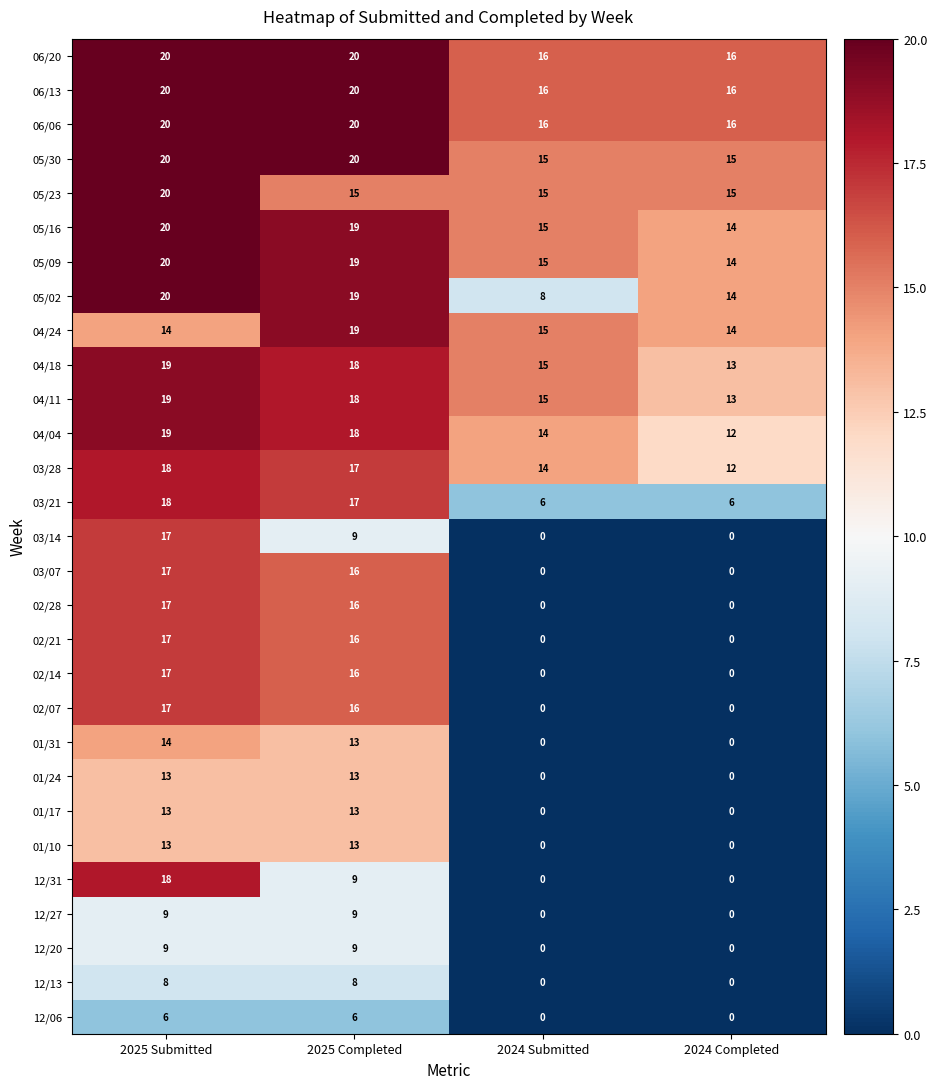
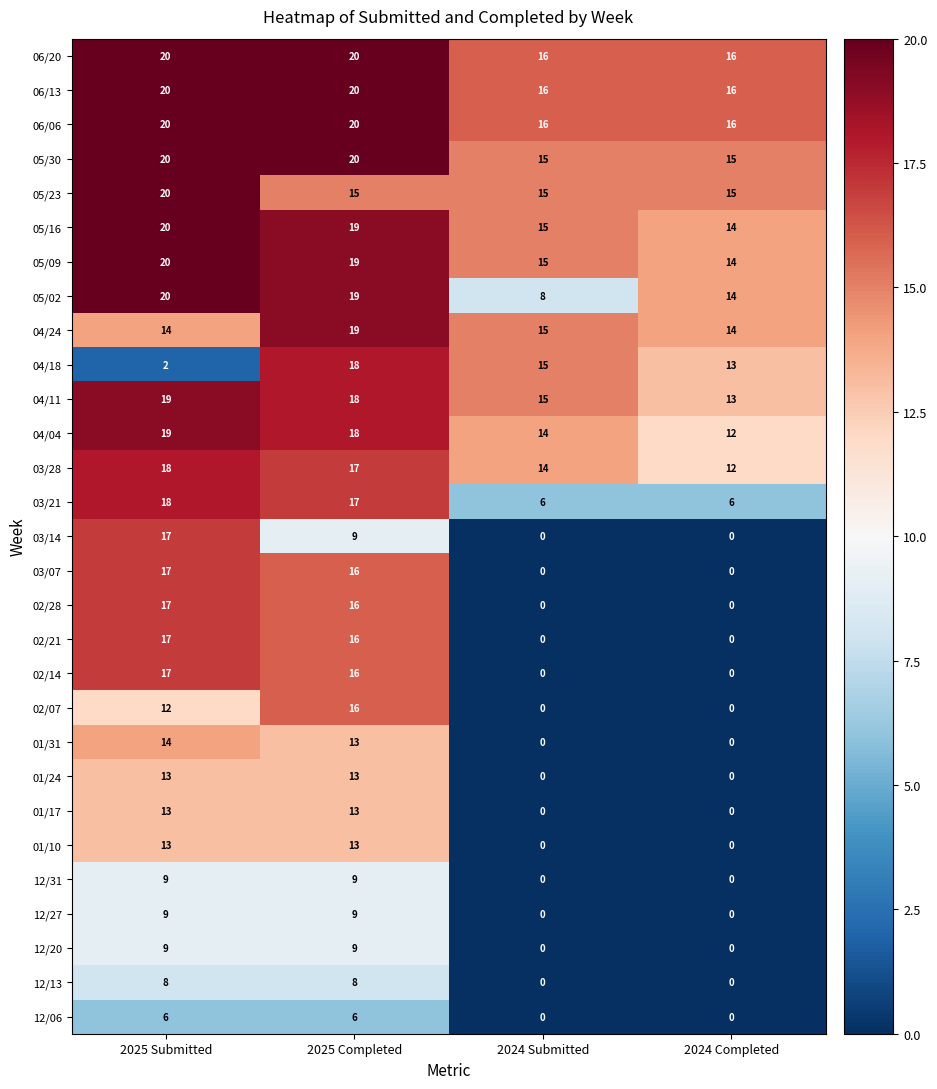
  {
    "06/20": {
      "2025 Submitted": 20,
      "2025 Completed": 20,
      "2024 Submitted": 16,
      "2024 Completed": 16
    },
    "06/13": {
      "2025 Submitted": 20,
      "2025 Completed": 20,
      "2024 Submitted": 16,
      "2024 Completed": 16
    },
    "06/06": {
      "2025 Submitted": 20,
      "2025 Completed": 20,
      "2024 Submitted": 16,
      "2024 Completed": 16
    },
    "05/30": {
      "2025 Submitted": 20,
      "2025 Completed": 20,
      "2024 Submitted": 15,
      "2024 Completed": 15
    },
    "05/23": {
      "2025 Submitted": 20,
      "2025 Completed": 15,
      "2024 Submitted": 15,
      "2024 Completed": 15
    },
    "05/16": {
      "2025 Submitted": 20,
      "2025 Completed": 19,
      "2024 Submitted": 15,
      "2024 Completed": 14
    },
    "05/09": {
      "2025 Submitted": 20,
      "2025 Completed": 19,
      "2024 Submitted": 15,
      "2024 Completed": 14
    },
    "05/02": {
      "2025 Submitted": 20,
      "2025 Completed": 19,
      "2024 Submitted": 8,
      "2024 Completed": 14
    },
    "04/24": {
      "2025 Submitted": 14,
      "2025 Completed": 19,
      "2024 Submitted": 15,
      "2024 Completed": 14
    },
    "04/18": {
-     "2025 Submitted": 19,
+     "2025 Submitted": 2,
      "2025 Completed": 18,
      "2024 Submitted": 15,
      "2024 Completed": 13
    },
    "04/11": {
      "2025 Submitted": 19,
      "2025 Completed": 18,
      "2024 Submitted": 15,
      "2024 Completed": 13
    },
    "04/04": {
      "2025 Submitted": 19,
      "2025 Completed": 18,
      "2024 Submitted": 14,
      "2024 Completed": 12
    },
    "03/28": {
      "2025 Submitted": 18,
      "2025 Completed": 17,
      "2024 Submitted": 14,
      "2024 Completed": 12
    },
    "03/21": {
      "2025 Submitted": 18,
      "2025 Completed": 17,
      "2024 Submitted": 6,
      "2024 Completed": 6
    },
    "03/14": {
      "2025 Submitted": 17,
      "2025 Completed": 9,
      "2024 Submitted": 0,
      "2024 Completed": 0
    },
    "03/07": {
      "2025 Submitted": 17,
      "2025 Completed": 16,
      "2024 Submitted": 0,
      "2024 Completed": 0
    },
    "02/28": {
      "2025 Submitted": 17,
      "2025 Completed": 16,
      "2024 Submitted": 0,
      "2024 Completed": 0
    },
    "02/21": {
      "2025 Submitted": 17,
      "2025 Completed": 16,
      "2024 Submitted": 0,
      "2024 Completed": 0
    },
    "02/14": {
      "2025 Submitted": 17,
      "2025 Completed": 16,
      "2024 Submitted": 0,
      "2024 Completed": 0
    },
    "02/07": {
-     "2025 Submitted": 17,
+     "2025 Submitted": 12,
      "2025 Completed": 16,
      "2024 Submitted": 0,
      "2024 Completed": 0
    },
    "01/31": {
      "2025 Submitted": 14,
      "2025 Completed": 13,
      "2024 Submitted": 0,
      "2024 Completed": 0
    },
    "01/24": {
      "2025 Submitted": 13,
      "2025 Completed": 13,
      "2024 Submitted": 0,
      "2024 Completed": 0
    },
    "01/17": {
      "2025 Submitted": 13,
      "2025 Completed": 13,
      "2024 Submitted": 0,
      "2024 Completed": 0
    },
    "01/10": {
      "2025 Submitted": 13,
      "2025 Completed": 13,
      "2024 Submitted": 0,
      "2024 Completed": 0
    },
    "12/31": {
-     "2025 Submitted": 18,
+     "2025 Submitted": 9,
      "2025 Completed": 9,
      "2024 Submitted": 0,
      "2024 Completed": 0
    },
    "12/27": {
      "2025 Submitted": 9,
      "2025 Completed": 9,
      "2024 Submitted": 0,
      "2024 Completed": 0
    },
    "12/20": {
      "2025 Submitted": 9,
      "2025 Completed": 9,
      "2024 Submitted": 0,
      "2024 Completed": 0
    },
    "12/13": {
      "2025 Submitted": 8,
      "2025 Completed": 8,
      "2024 Submitted": 0,
      "2024 Completed": 0
    },
    "12/06": {
      "2025 Submitted": 6,
      "2025 Completed": 6,
      "2024 Submitted": 0,
      "2024 Completed": 0
    }
  }
